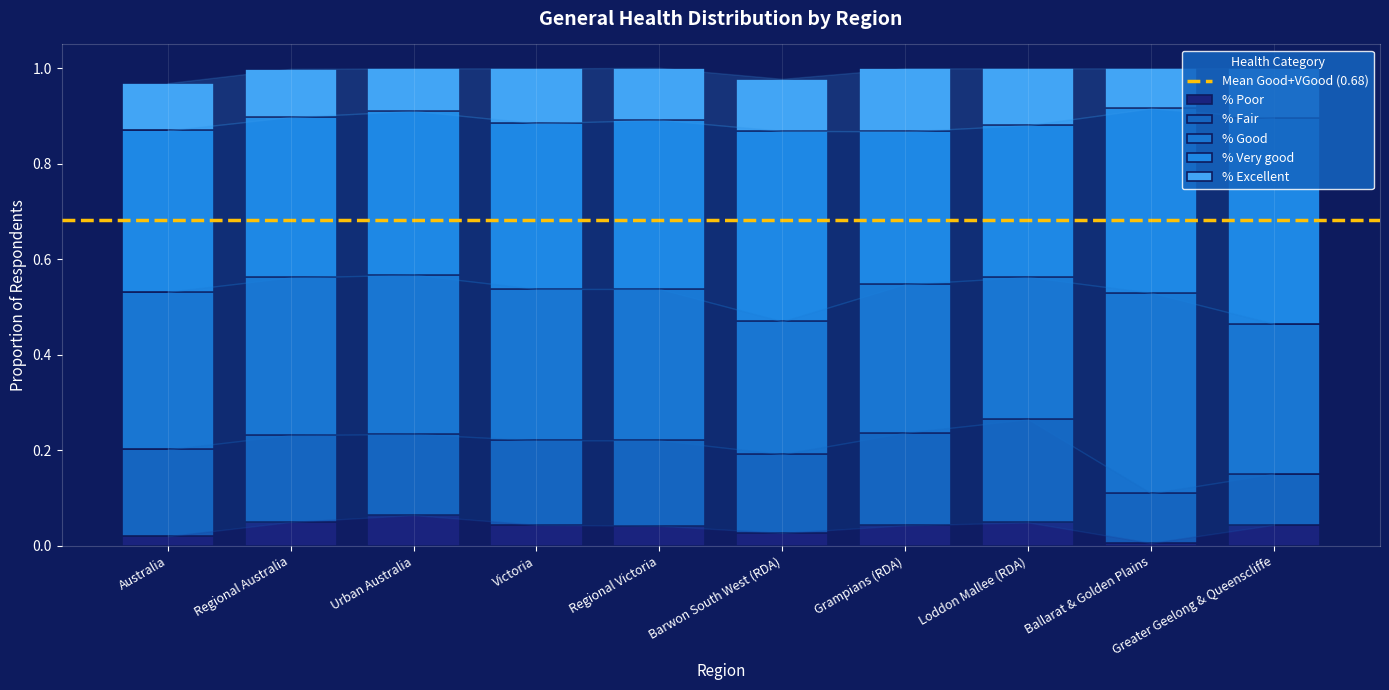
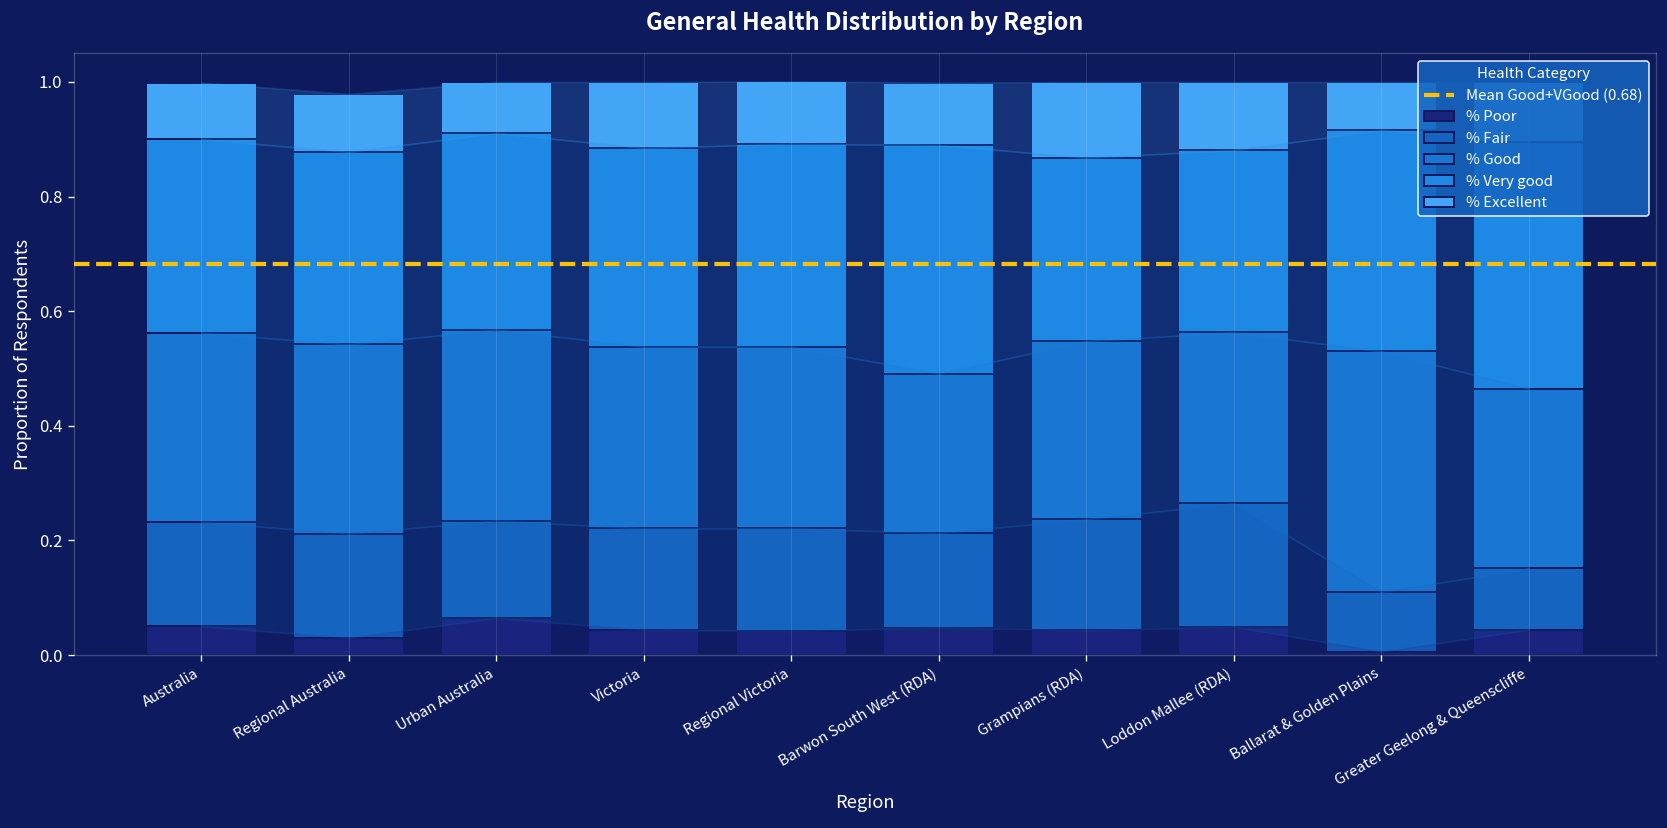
  {
    "% Poor": {
-     "Australia": 0.02,
-     "Regional Australia": 0.05,
+     "Australia": 0.05,
+     "Regional Australia": 0.03,
      "Urban Australia": 0.06,
      "Victoria": 0.04,
      "Regional Victoria": 0.04,
-     "Barwon South West (RDA)": 0.03,
+     "Barwon South West (RDA)": 0.05,
      "Grampians (RDA)": 0.04,
      "Loddon Mallee (RDA)": 0.05,
      "Ballarat & Golden Plains": 0.01,
      "Greater Geelong & Queenscliffe": 0.04
    }
  }
